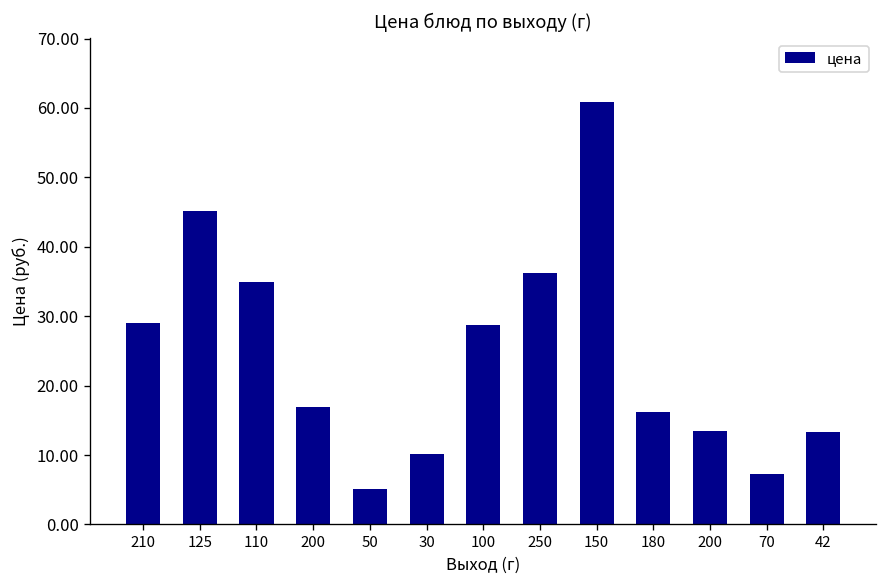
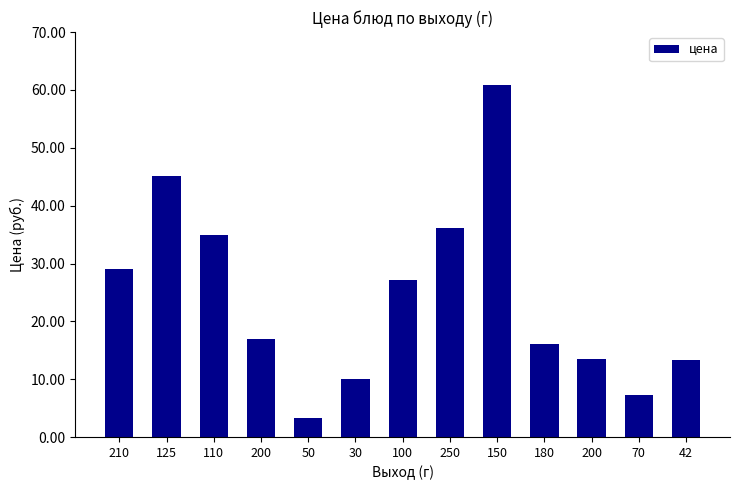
  {
    "210": 29,
    "125": 45,
    "110": 35,
-   "50": 5,
+   "50": 3,
    "30": 10,
-   "100": 29,
+   "100": 27,
    "250": 36,
    "150": 61,
    "180": 16,
    "70": 7,
    "42": 13
  }
